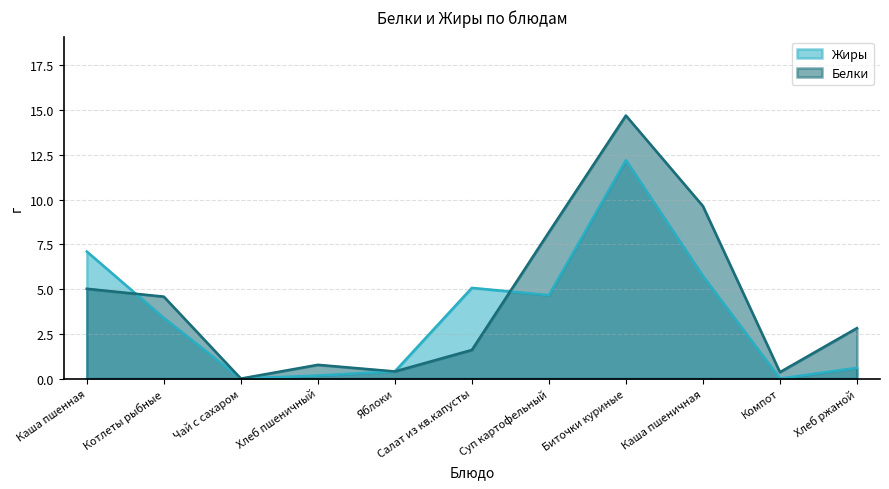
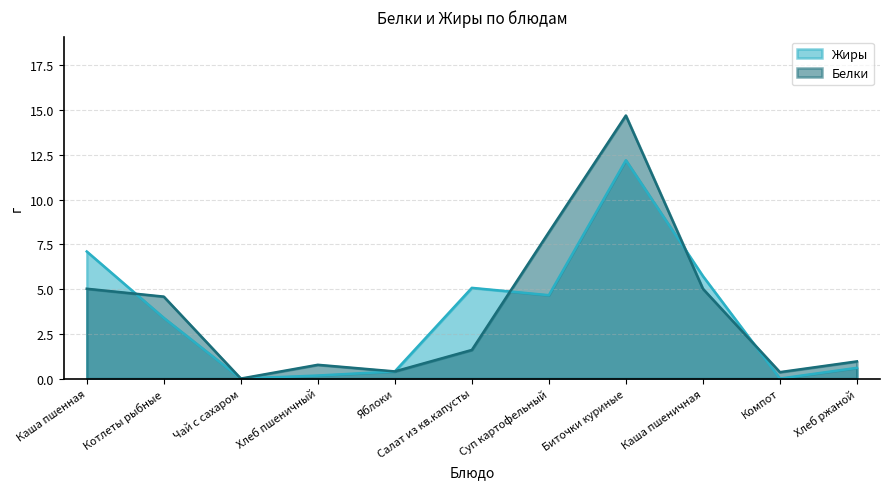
  {
    "Жиры": {
      "Каша пшенная": 7.1,
      "Котлеты рыбные": 3.4,
      "Хлеб пшеничный": 0.2,
      "Салат из кв.капусты": 5.1,
      "Суп картофельный": 4.7,
      "Биточки куриные": 12.2,
      "Каша пшеничная": 5.7,
      "Компот": 0.0,
      "Хлеб ржаной": 0.6
    },
    "Белки": {
      "Каша пшенная": 5.0,
      "Котлеты рыбные": 4.6,
      "Хлеб пшеничный": 0.8,
      "Салат из кв.капусты": 1.6,
      "Суп картофельный": 8.2,
      "Биточки куриные": 14.7,
-     "Каша пшеничная": 9.6,
+     "Каша пшеничная": 5.0,
      "Компот": 0.4,
-     "Хлеб ржаной": 2.8
+     "Хлеб ржаной": 1.0
    }
  }
